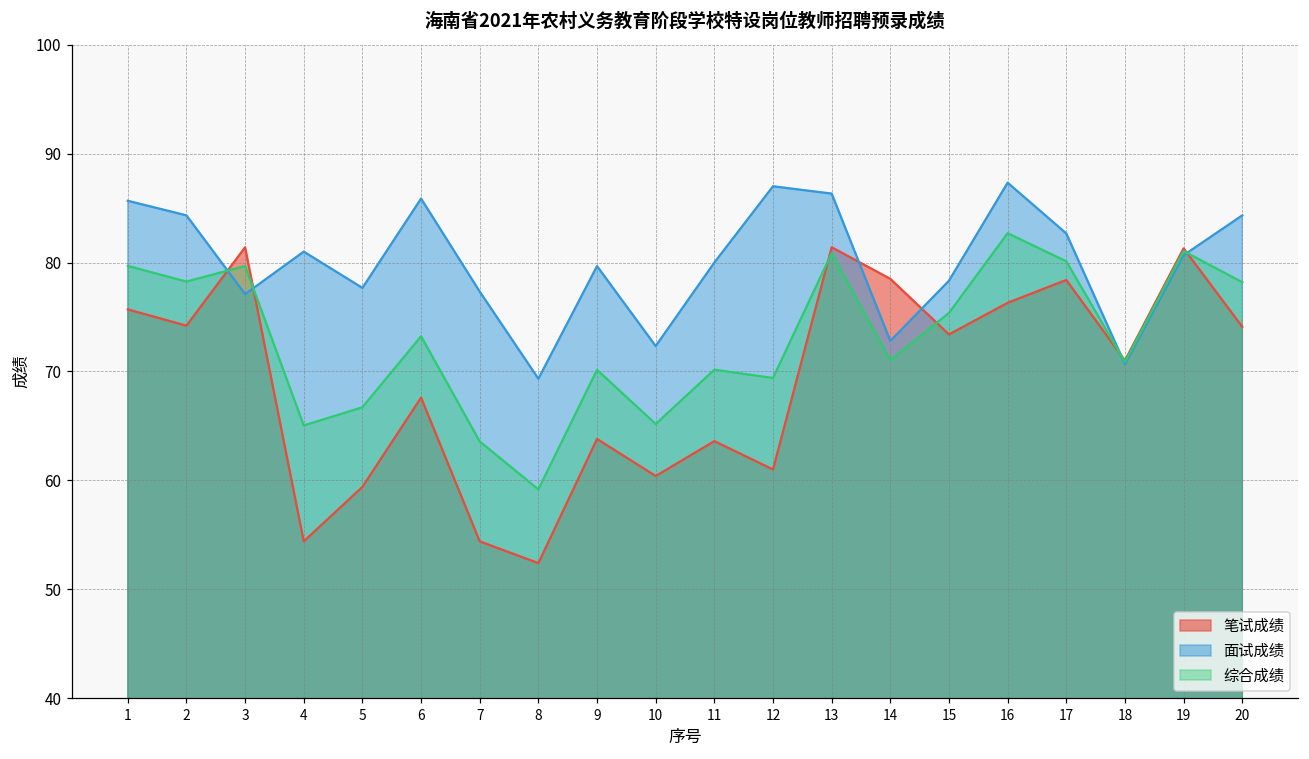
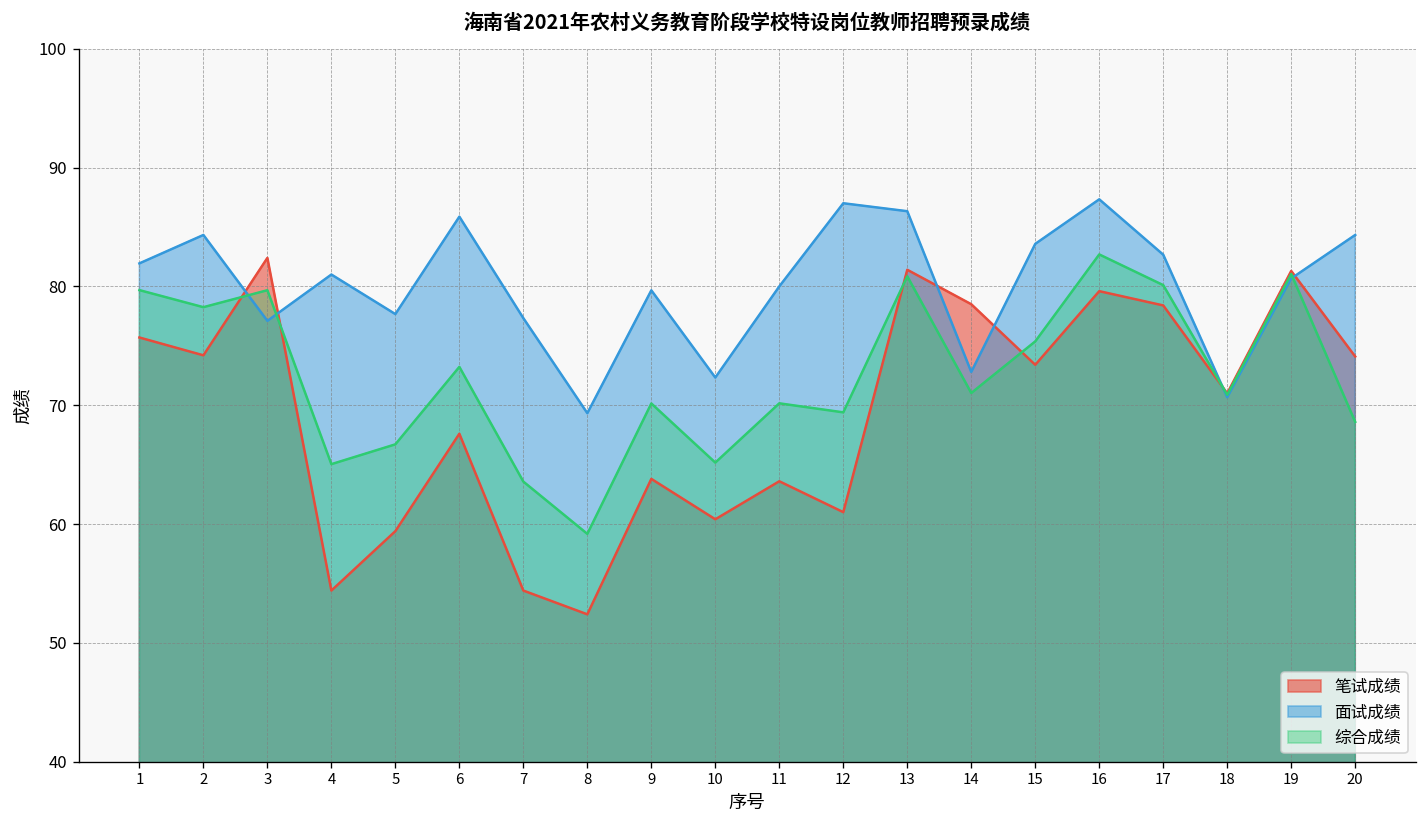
  {
    "笔试成绩": {
      "1": 76,
      "2": 74,
-     "3": 81,
+     "3": 82,
      "4": 54,
      "5": 59,
      "6": 68,
      "7": 54,
      "8": 52,
      "9": 64,
      "10": 60,
      "11": 64,
      "12": 61,
      "13": 81,
      "14": 79,
      "15": 73,
-     "16": 76,
+     "16": 80,
      "17": 78,
      "20": 74
    },
    "面试成绩": {
-     "1": 86,
+     "1": 82,
      "2": 84,
      "3": 77,
      "4": 81,
      "5": 78,
      "6": 86,
      "7": 77,
      "8": 69,
      "9": 80,
      "10": 72,
      "11": 80,
      "12": 87,
      "13": 86,
      "14": 73,
-     "15": 78,
+     "15": 84,
      "16": 87,
      "17": 83,
      "19": 81,
      "20": 84
    },
    "综合成绩": {
      "1": 80,
      "2": 78,
      "3": 80,
      "4": 65,
      "5": 67,
      "6": 73,
      "7": 64,
      "8": 59,
      "9": 70,
      "10": 65,
      "11": 70,
      "12": 69,
      "13": 81,
      "14": 71,
      "15": 75,
      "16": 83,
      "17": 80,
-     "20": 78
+     "20": 69
    }
  }
